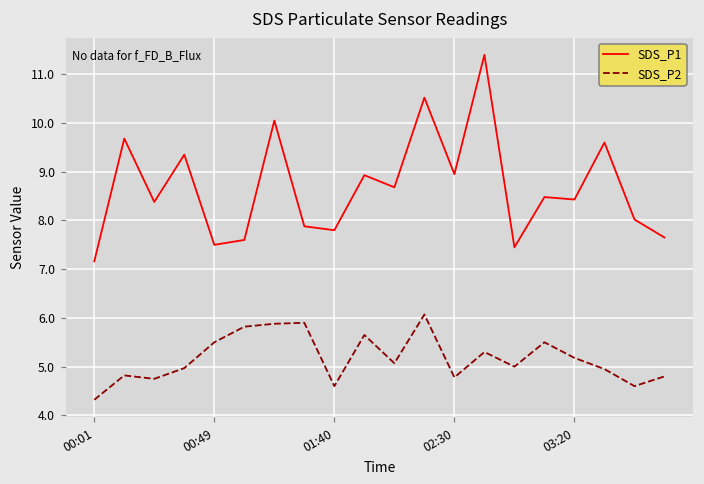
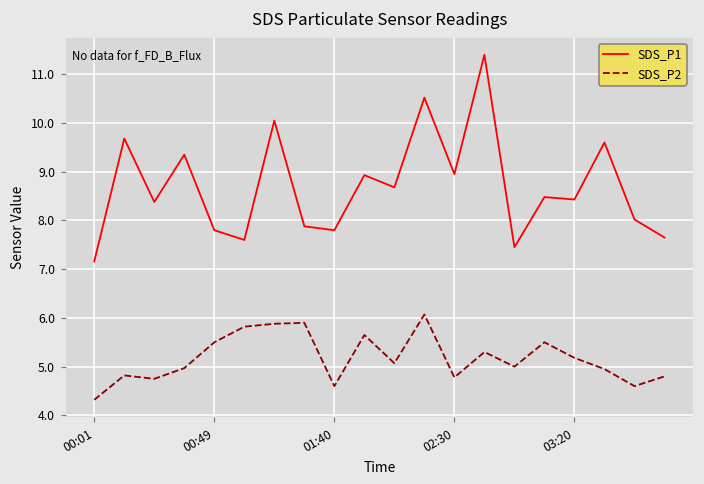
  {
    "SDS_P1": {
      "00:01": 7.2,
-     "00:49": 7.5,
+     "00:49": 7.8,
      "01:40": 7.8,
      "02:30": 9.0,
      "03:20": 8.4
    },
    "SDS_P2": {
      "00:01": 4.3,
      "00:49": 5.5,
      "01:40": 4.6,
      "02:30": 4.8,
      "03:20": 5.2
    }
  }
